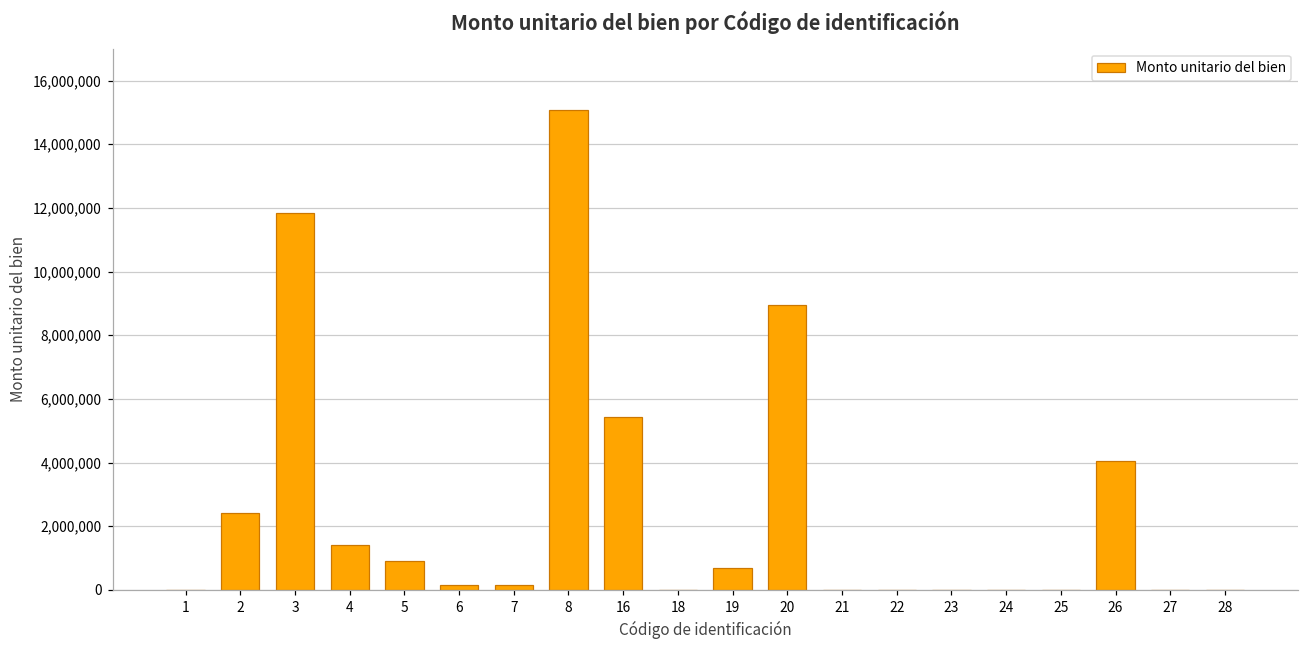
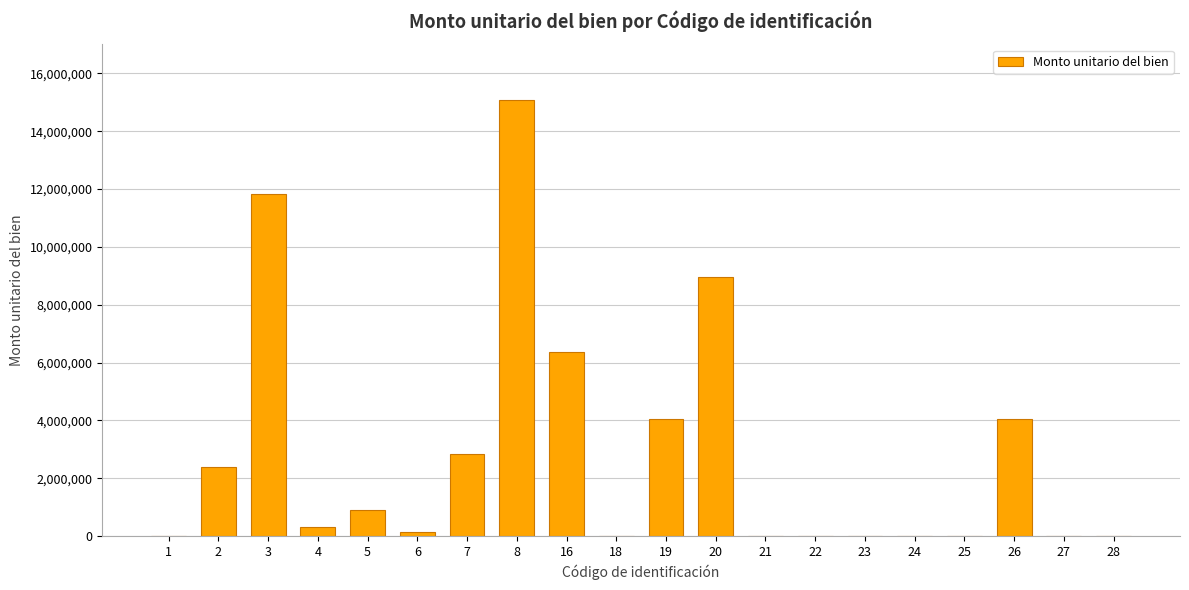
  {
    "2": "2,400,000",
    "3": "11,800,000",
-   "4": "1,400,000",
+   "4": "300,000",
    "5": "900,000",
    "6": "100,000",
-   "7": "100,000",
+   "7": "2,900,000",
    "8": "15,100,000",
-   "16": "5,400,000",
-   "19": "700,000",
+   "16": "6,400,000",
+   "19": "4,000,000",
    "20": "8,900,000",
    "26": "4,000,000"
  }
